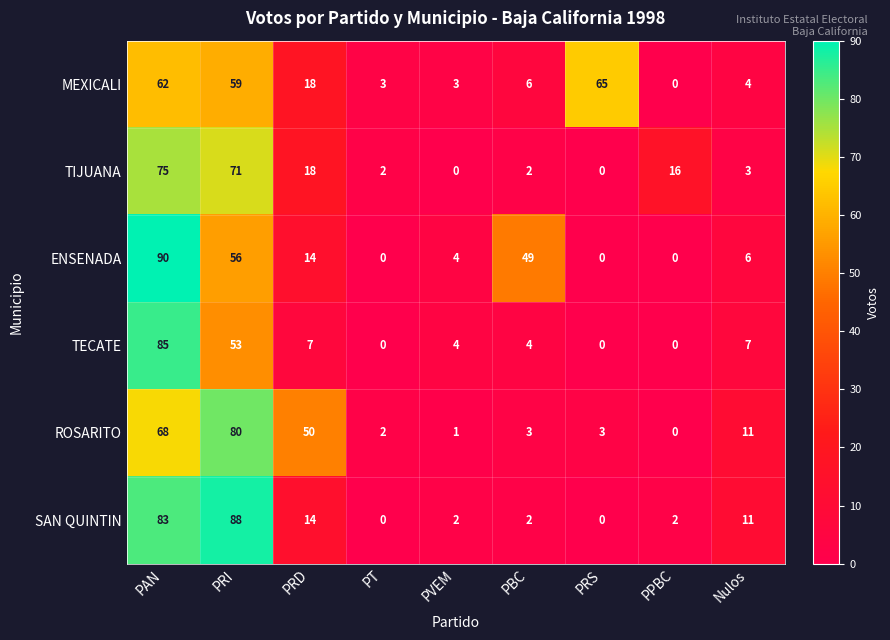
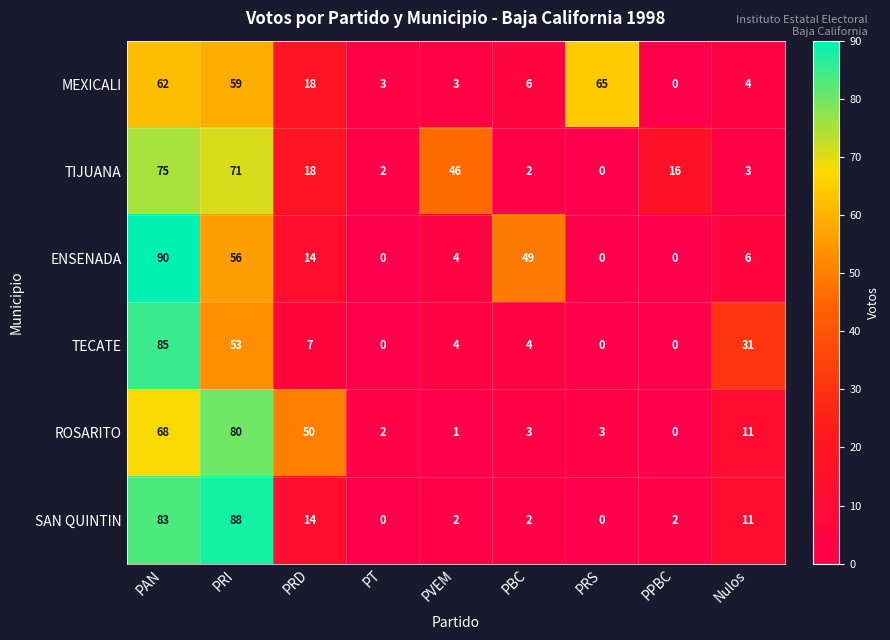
  {
    "MEXICALI": {
      "PAN": 62,
      "PRI": 59,
      "PRD": 18,
      "PT": 3,
      "PVEM": 3,
      "PBC": 6,
      "PRS": 65,
      "PPBC": 0,
      "Nulos": 4
    },
    "TIJUANA": {
      "PAN": 75,
      "PRI": 71,
      "PRD": 18,
      "PT": 2,
-     "PVEM": 0,
+     "PVEM": 46,
      "PBC": 2,
      "PRS": 0,
      "PPBC": 16,
      "Nulos": 3
    },
    "ENSENADA": {
      "PAN": 90,
      "PRI": 56,
      "PRD": 14,
      "PT": 0,
      "PVEM": 4,
      "PBC": 49,
      "PRS": 0,
      "PPBC": 0,
      "Nulos": 6
    },
    "TECATE": {
      "PAN": 85,
      "PRI": 53,
      "PRD": 7,
      "PT": 0,
      "PVEM": 4,
      "PBC": 4,
      "PRS": 0,
      "PPBC": 0,
-     "Nulos": 7
+     "Nulos": 31
    },
    "ROSARITO": {
      "PAN": 68,
      "PRI": 80,
      "PRD": 50,
      "PT": 2,
      "PVEM": 1,
      "PBC": 3,
      "PRS": 3,
      "PPBC": 0,
      "Nulos": 11
    },
    "SAN QUINTIN": {
      "PAN": 83,
      "PRI": 88,
      "PRD": 14,
      "PT": 0,
      "PVEM": 2,
      "PBC": 2,
      "PRS": 0,
      "PPBC": 2,
      "Nulos": 11
    }
  }
